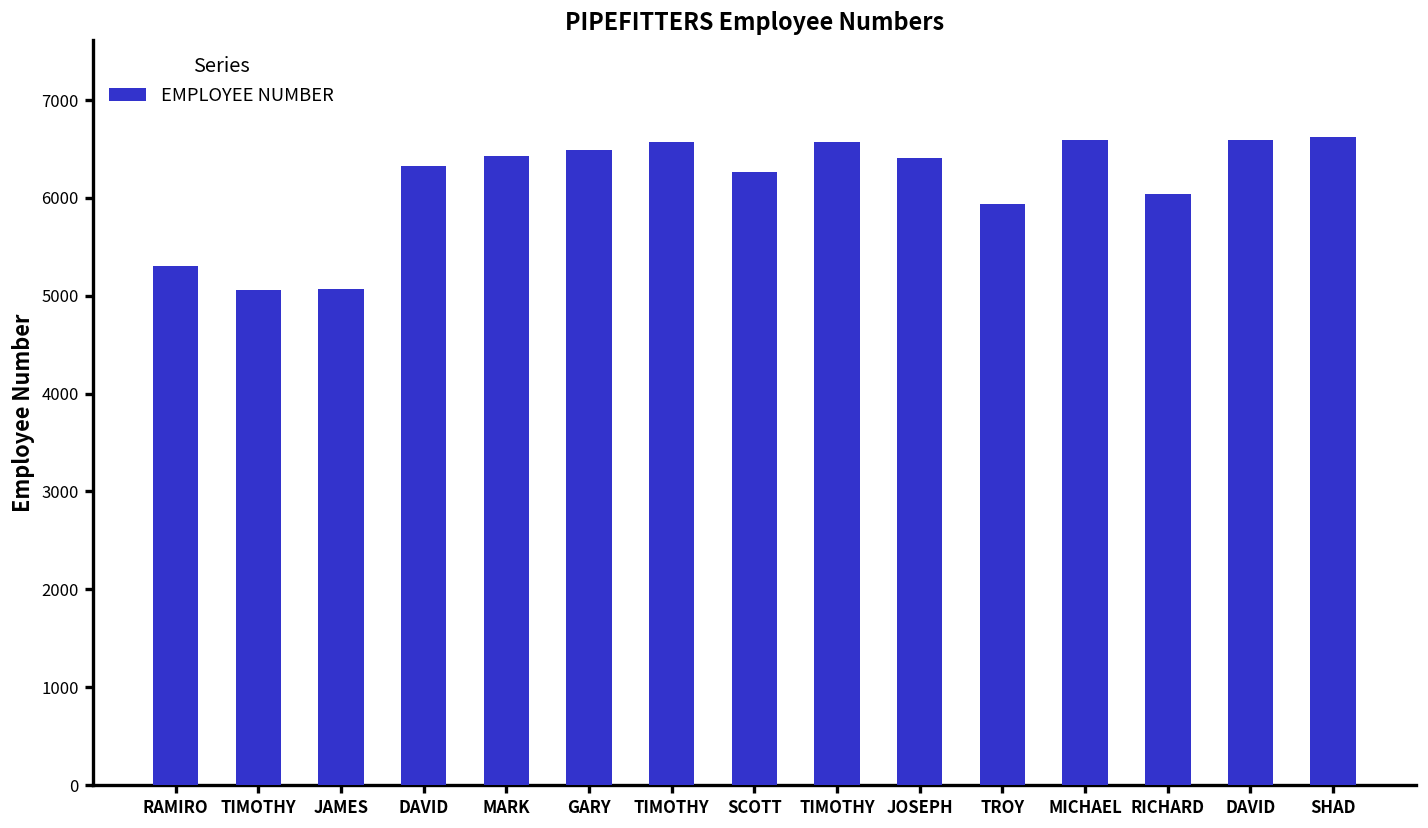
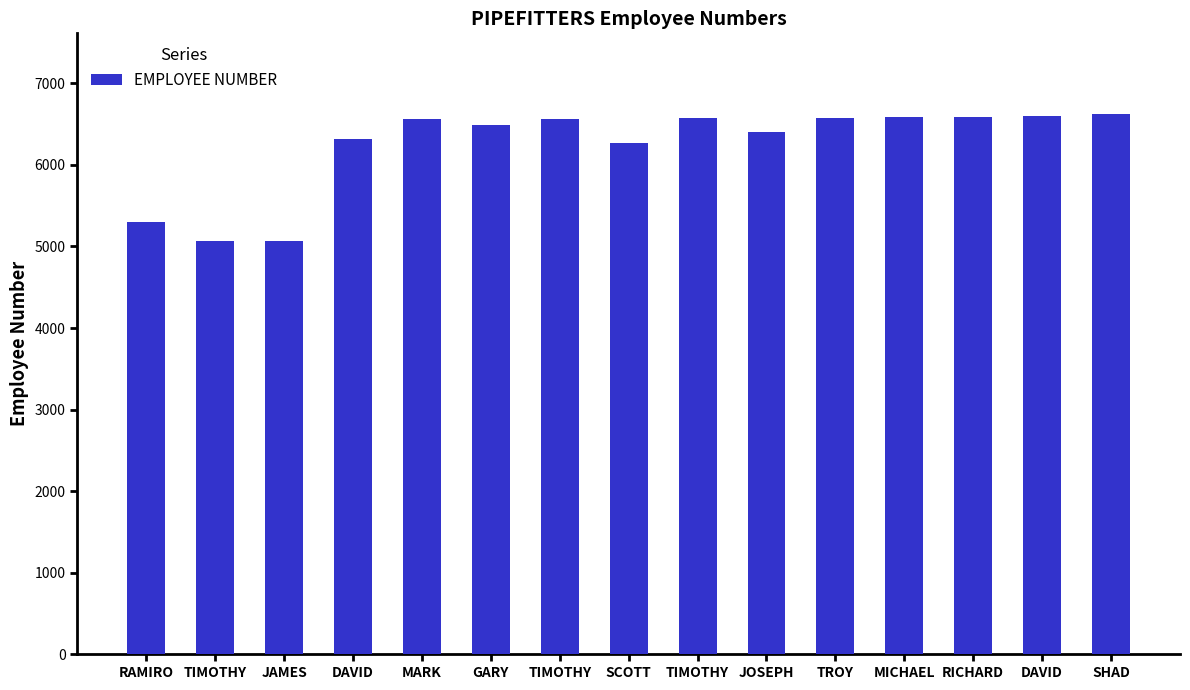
  {
    "RAMIRO": 5300,
    "JAMES": 5100,
-   "MARK": 6400,
+   "MARK": 6600,
    "GARY": 6500,
    "SCOTT": 6300,
    "JOSEPH": 6400,
-   "TROY": 5900,
+   "TROY": 6600,
    "MICHAEL": 6600,
-   "RICHARD": 6000,
+   "RICHARD": 6600,
    "SHAD": 6600
  }
